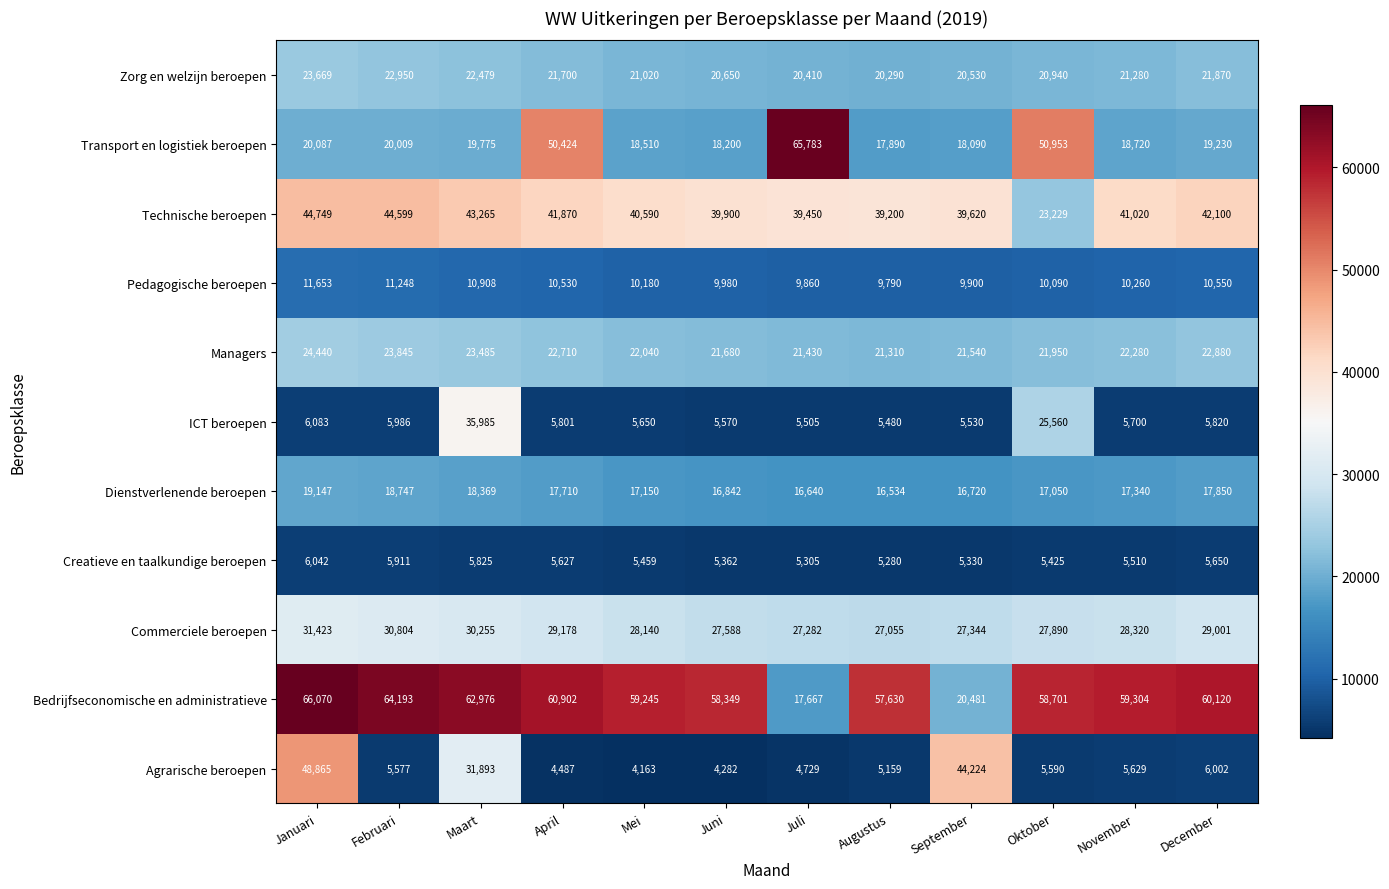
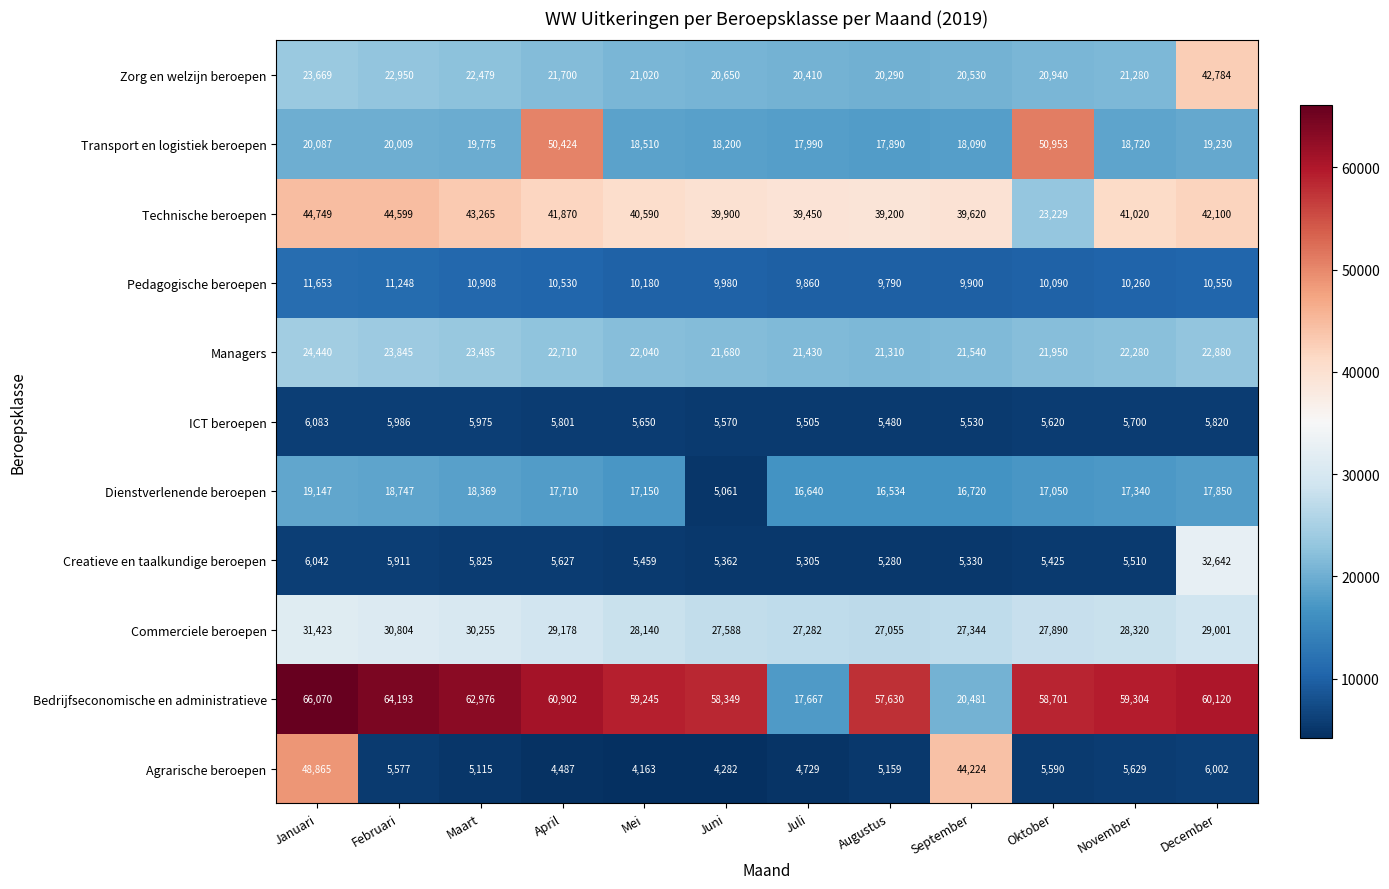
  {
    "Zorg en welzijn beroepen": {
      "Januari": "23,669",
      "Februari": "22,950",
      "Maart": "22,479",
      "April": "21,700",
      "Mei": "21,020",
      "Juni": "20,650",
      "Juli": "20,410",
      "Augustus": "20,290",
      "September": "20,530",
      "Oktober": "20,940",
      "November": "21,280",
-     "December": "21,870"
+     "December": "42,784"
    },
    "Transport en logistiek beroepen": {
      "Januari": "20,087",
      "Februari": "20,009",
      "Maart": "19,775",
      "April": "50,424",
      "Mei": "18,510",
      "Juni": "18,200",
-     "Juli": "65,783",
+     "Juli": "17,990",
      "Augustus": "17,890",
      "September": "18,090",
      "Oktober": "50,953",
      "November": "18,720",
      "December": "19,230"
    },
    "Technische beroepen": {
      "Januari": "44,749",
      "Februari": "44,599",
      "Maart": "43,265",
      "April": "41,870",
      "Mei": "40,590",
      "Juni": "39,900",
      "Juli": "39,450",
      "Augustus": "39,200",
      "September": "39,620",
      "Oktober": "23,229",
      "November": "41,020",
      "December": "42,100"
    },
    "Pedagogische beroepen": {
      "Januari": "11,653",
      "Februari": "11,248",
      "Maart": "10,908",
      "April": "10,530",
      "Mei": "10,180",
      "Juni": "9,980",
      "Juli": "9,860",
      "Augustus": "9,790",
      "September": "9,900",
      "Oktober": "10,090",
      "November": "10,260",
      "December": "10,550"
    },
    "Managers": {
      "Januari": "24,440",
      "Februari": "23,845",
      "Maart": "23,485",
      "April": "22,710",
      "Mei": "22,040",
      "Juni": "21,680",
      "Juli": "21,430",
      "Augustus": "21,310",
      "September": "21,540",
      "Oktober": "21,950",
      "November": "22,280",
      "December": "22,880"
    },
    "ICT beroepen": {
      "Januari": "6,083",
      "Februari": "5,986",
-     "Maart": "35,985",
+     "Maart": "5,975",
      "April": "5,801",
      "Mei": "5,650",
      "Juni": "5,570",
      "Juli": "5,505",
      "Augustus": "5,480",
      "September": "5,530",
-     "Oktober": "25,560",
+     "Oktober": "5,620",
      "November": "5,700",
      "December": "5,820"
    },
    "Dienstverlenende beroepen": {
      "Januari": "19,147",
      "Februari": "18,747",
      "Maart": "18,369",
      "April": "17,710",
      "Mei": "17,150",
-     "Juni": "16,842",
+     "Juni": "5,061",
      "Juli": "16,640",
      "Augustus": "16,534",
      "September": "16,720",
      "Oktober": "17,050",
      "November": "17,340",
      "December": "17,850"
    },
    "Creatieve en taalkundige beroepen": {
      "Januari": "6,042",
      "Februari": "5,911",
      "Maart": "5,825",
      "April": "5,627",
      "Mei": "5,459",
      "Juni": "5,362",
      "Juli": "5,305",
      "Augustus": "5,280",
      "September": "5,330",
      "Oktober": "5,425",
      "November": "5,510",
-     "December": "5,650"
+     "December": "32,642"
    },
    "Commerciele beroepen": {
      "Januari": "31,423",
      "Februari": "30,804",
      "Maart": "30,255",
      "April": "29,178",
      "Mei": "28,140",
      "Juni": "27,588",
      "Juli": "27,282",
      "Augustus": "27,055",
      "September": "27,344",
      "Oktober": "27,890",
      "November": "28,320",
      "December": "29,001"
    },
    "Bedrijfseconomische en administratieve": {
      "Januari": "66,070",
      "Februari": "64,193",
      "Maart": "62,976",
      "April": "60,902",
      "Mei": "59,245",
      "Juni": "58,349",
      "Juli": "17,667",
      "Augustus": "57,630",
      "September": "20,481",
      "Oktober": "58,701",
      "November": "59,304",
      "December": "60,120"
    },
    "Agrarische beroepen": {
      "Januari": "48,865",
      "Februari": "5,577",
-     "Maart": "31,893",
+     "Maart": "5,115",
      "April": "4,487",
      "Mei": "4,163",
      "Juni": "4,282",
      "Juli": "4,729",
      "Augustus": "5,159",
      "September": "44,224",
      "Oktober": "5,590",
      "November": "5,629",
      "December": "6,002"
    }
  }
